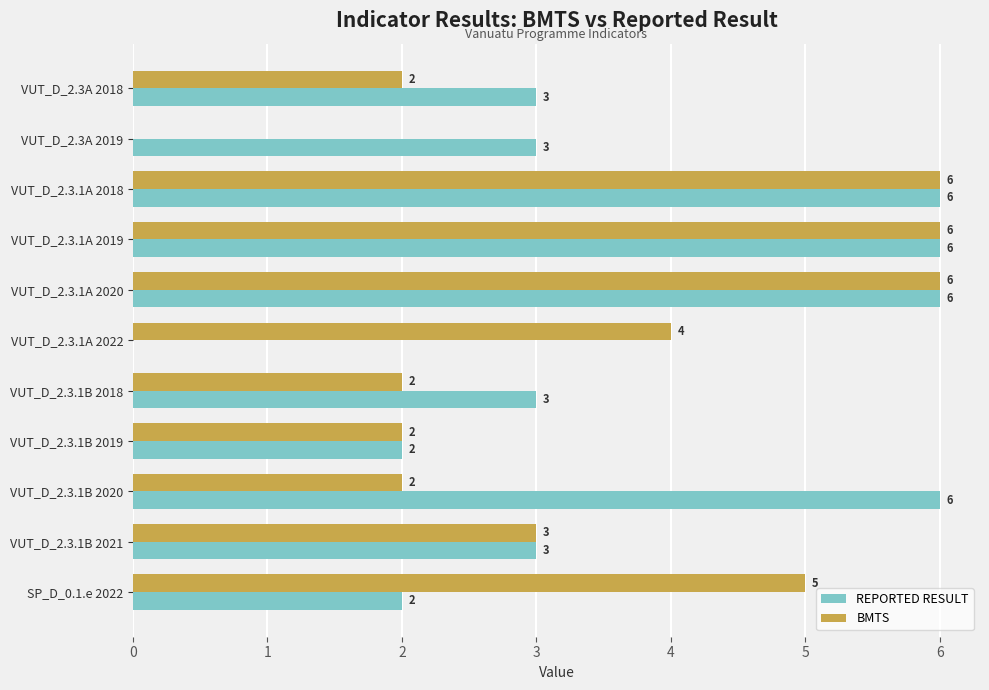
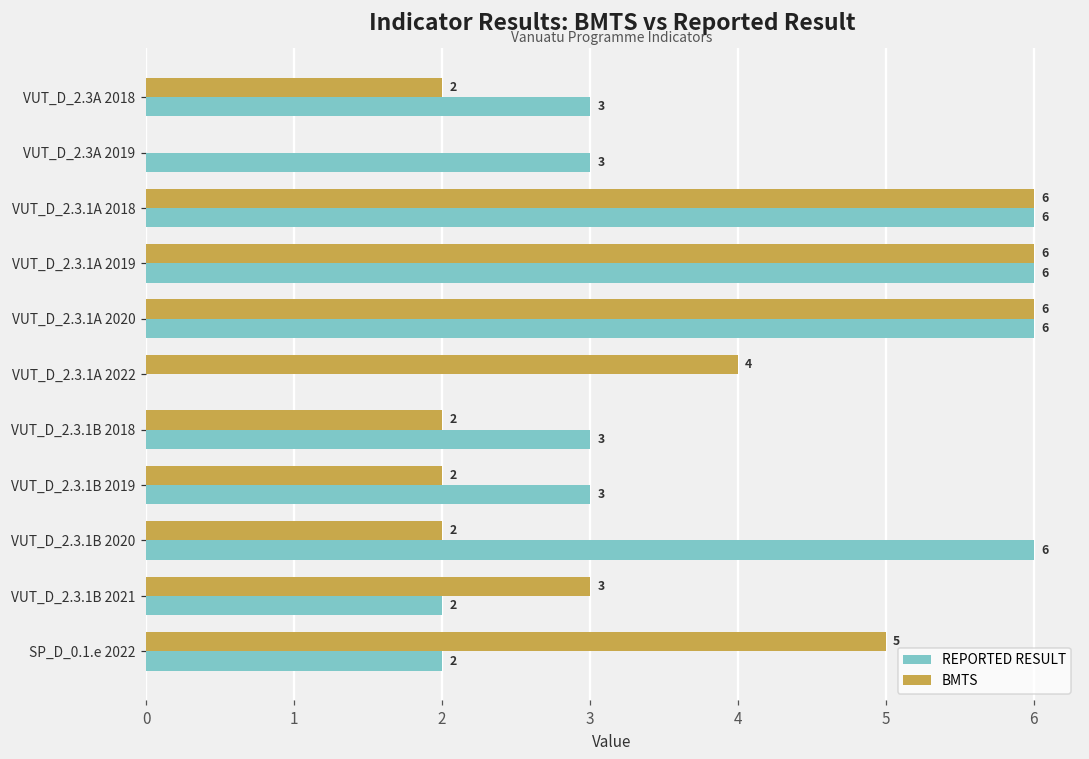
  {
    "REPORTED RESULT": {
      "VUT_D_2.3A 2018": 3,
      "VUT_D_2.3A 2019": 3,
      "VUT_D_2.3.1A 2018": 6,
      "VUT_D_2.3.1A 2019": 6,
      "VUT_D_2.3.1A 2020": 6,
      "VUT_D_2.3.1B 2018": 3,
-     "VUT_D_2.3.1B 2019": 2,
+     "VUT_D_2.3.1B 2019": 3,
      "VUT_D_2.3.1B 2020": 6,
-     "VUT_D_2.3.1B 2021": 3,
+     "VUT_D_2.3.1B 2021": 2,
      "SP_D_0.1.e 2022": 2
    },
    "BMTS": {
      "VUT_D_2.3A 2018": 2,
      "VUT_D_2.3.1A 2018": 6,
      "VUT_D_2.3.1A 2019": 6,
      "VUT_D_2.3.1A 2020": 6,
      "VUT_D_2.3.1A 2022": 4,
      "VUT_D_2.3.1B 2018": 2,
      "VUT_D_2.3.1B 2019": 2,
      "VUT_D_2.3.1B 2020": 2,
      "VUT_D_2.3.1B 2021": 3
    }
  }
